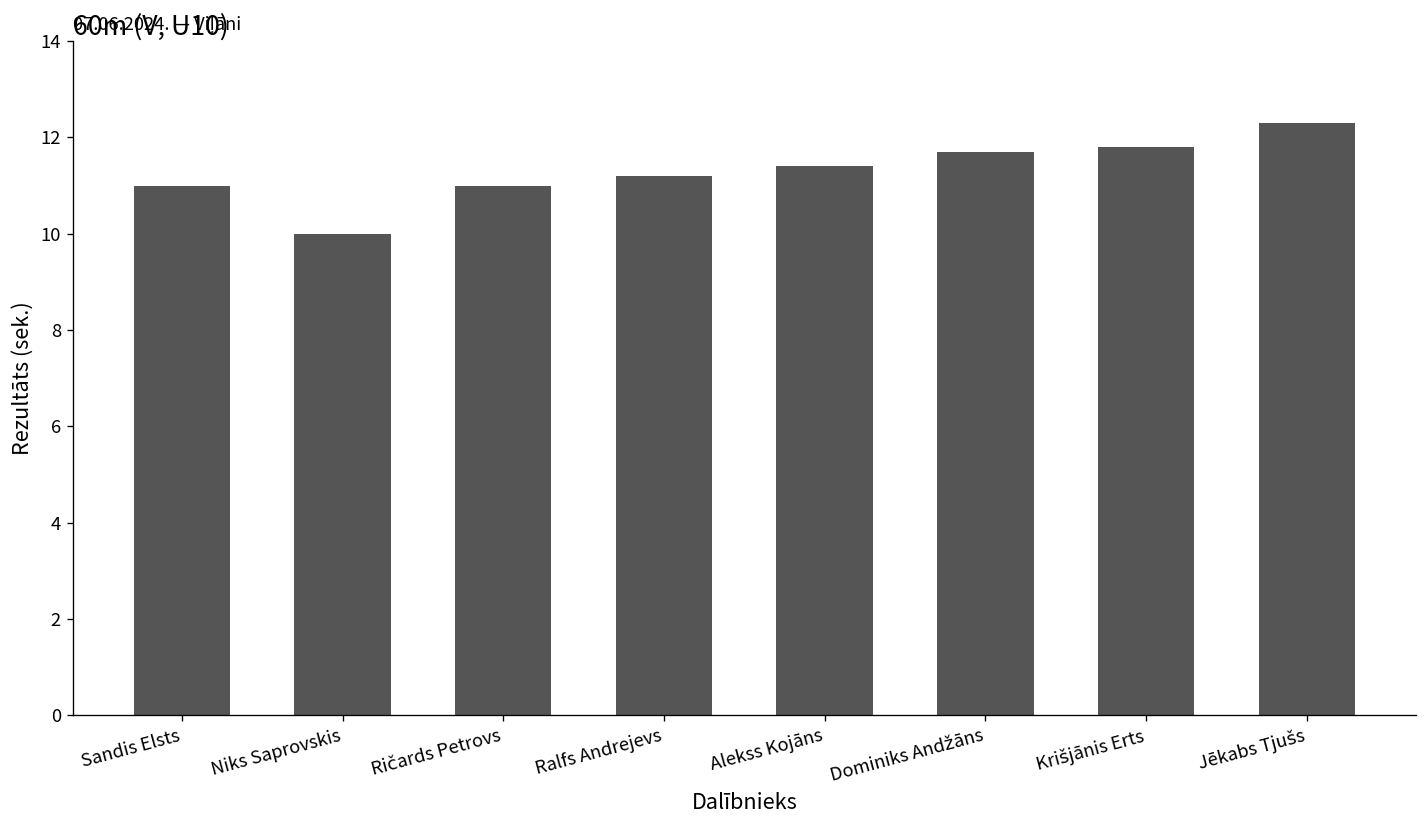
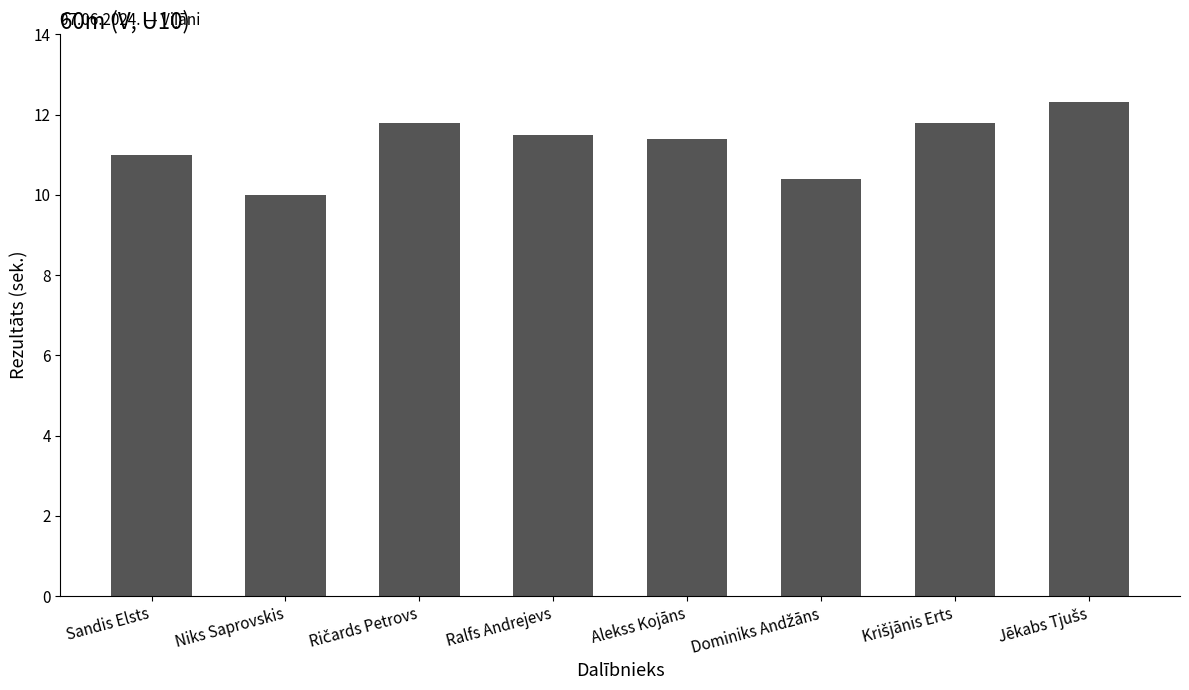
  {
    "Sandis Elsts": 11.0,
    "Niks Saprovskis": 10.0,
-   "Ričards Petrovs": 11.0,
-   "Ralfs Andrejevs": 11.2,
+   "Ričards Petrovs": 11.8,
+   "Ralfs Andrejevs": 11.5,
    "Alekss Kojāns": 11.4,
-   "Dominiks Andžāns": 11.7,
+   "Dominiks Andžāns": 10.4,
    "Krišjānis Erts": 11.8,
    "Jēkabs Tjušs": 12.3
  }
